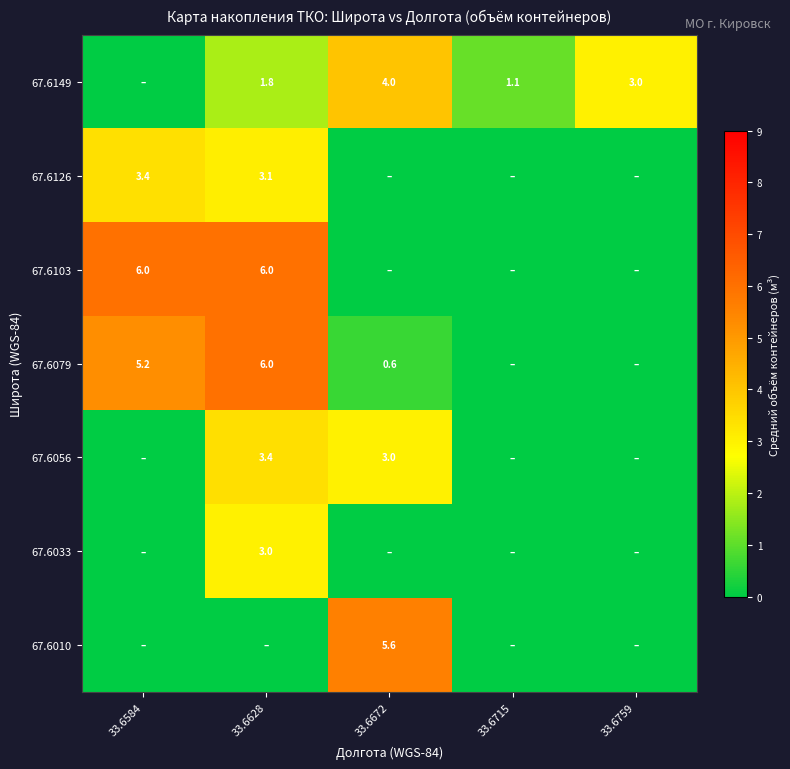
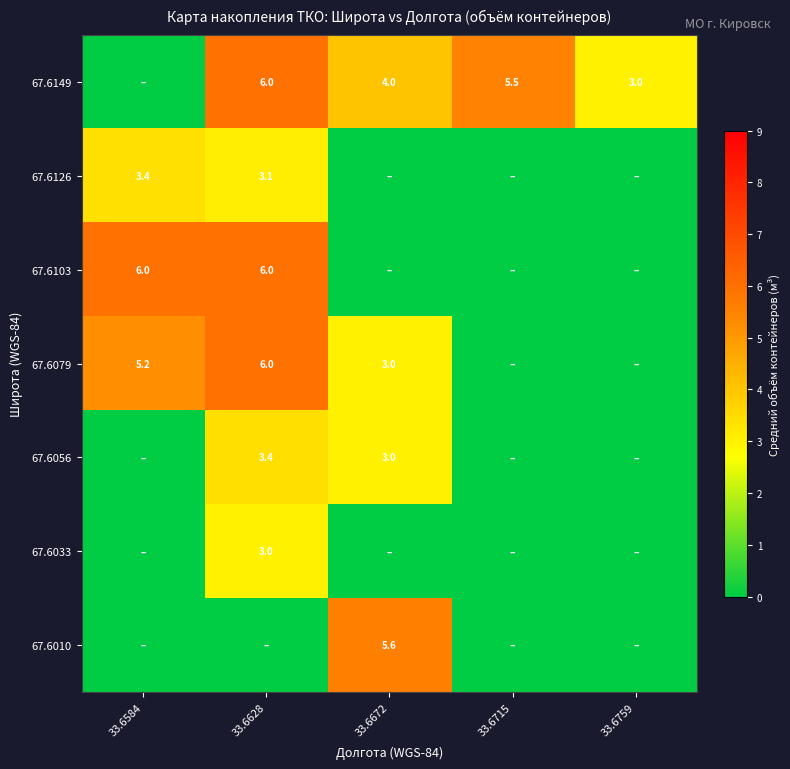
  {
    "67.6149": {
-     "33.6628": 1.8,
+     "33.6628": 6.0,
      "33.6672": 4.0,
-     "33.6715": 1.1,
+     "33.6715": 5.5,
      "33.6759": 3.0
    },
    "67.6126": {
      "33.6584": 3.4,
      "33.6628": 3.1
    },
    "67.6103": {
      "33.6584": 6.0,
      "33.6628": 6.0
    },
    "67.6079": {
      "33.6584": 5.2,
      "33.6628": 6.0,
-     "33.6672": 0.6
+     "33.6672": 3.0
    },
    "67.6056": {
      "33.6628": 3.4,
      "33.6672": 3.0
    },
    "67.6033": {
      "33.6628": 3.0
    },
    "67.6010": {
      "33.6672": 5.6
    }
  }
